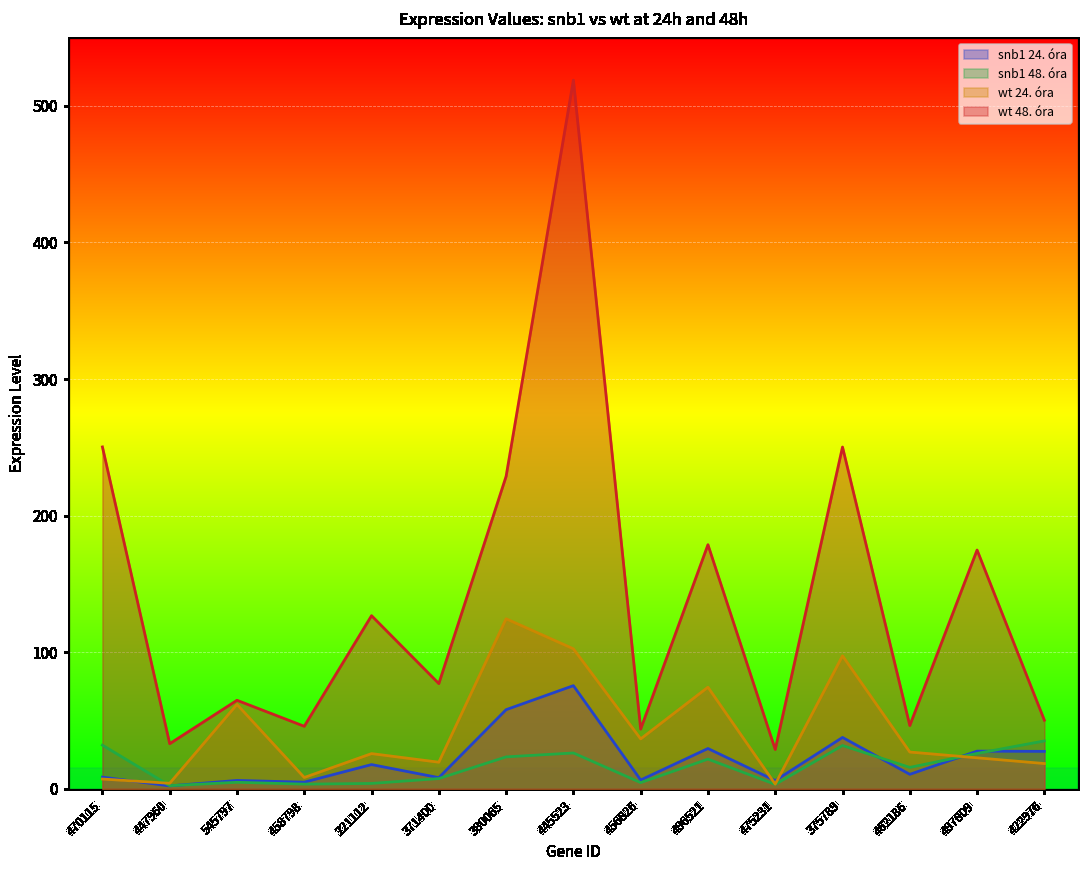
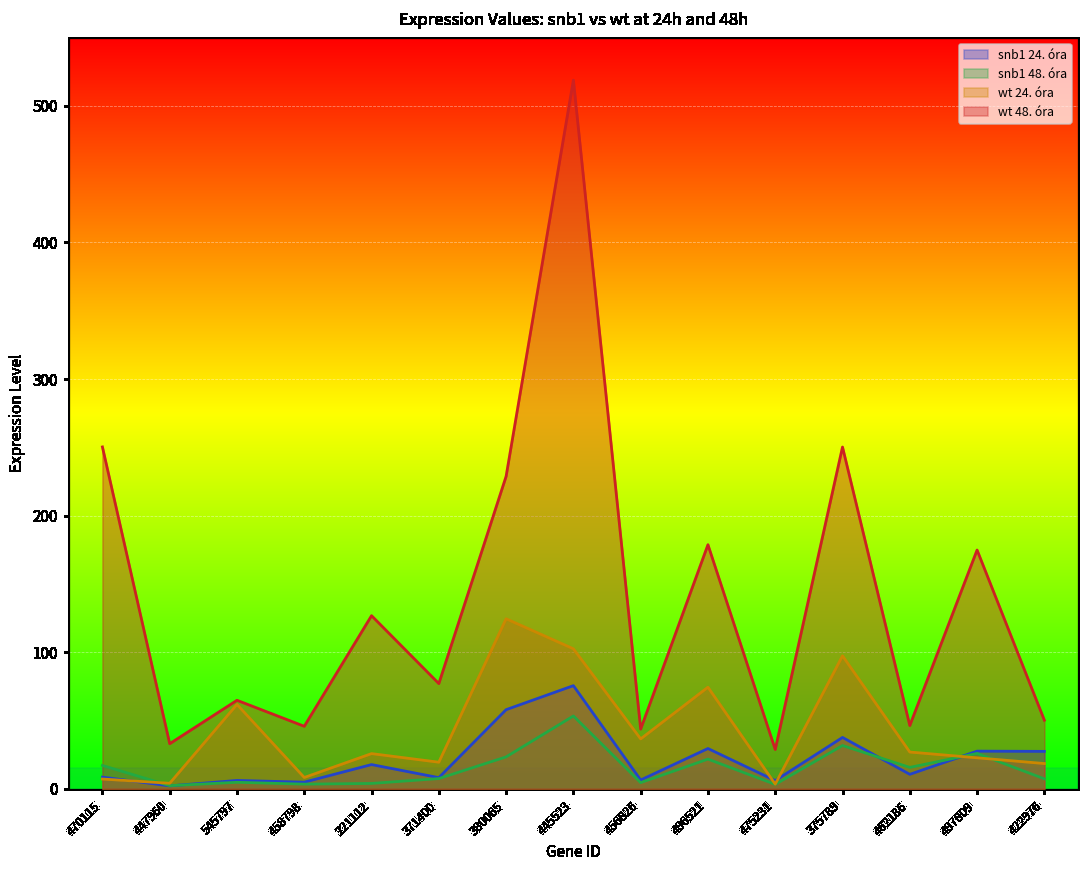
  {
    "snb1 24. óra": {
      "221112": 18,
      "380065": 58,
      "445523": 76,
      "496521": 30,
      "475231": 6,
      "375789": 38,
      "462186": 11,
      "422976": 28
    },
    "snb1 48. óra": {
-     "470115": 32,
+     "470115": 17,
      "221112": 4,
      "380065": 23,
-     "445523": 26,
+     "445523": 53,
      "496521": 22,
      "375789": 32,
      "462186": 16,
-     "422976": 35
+     "422976": 7
    }
  }
